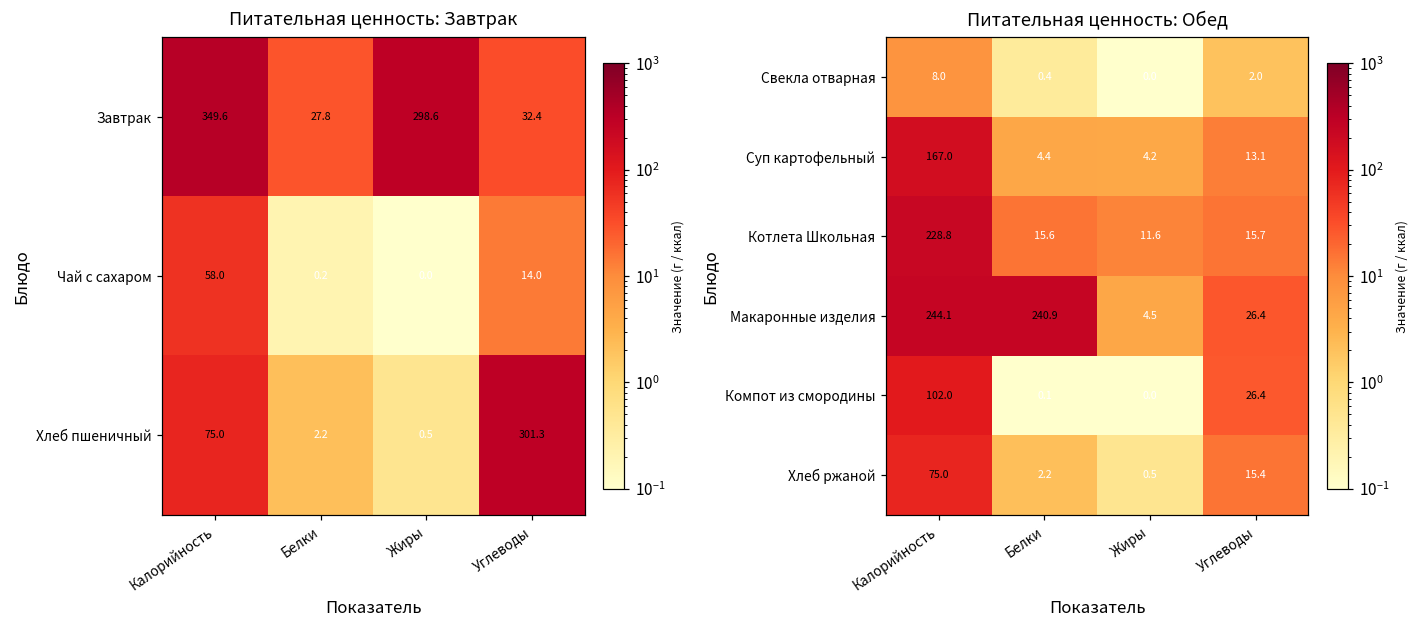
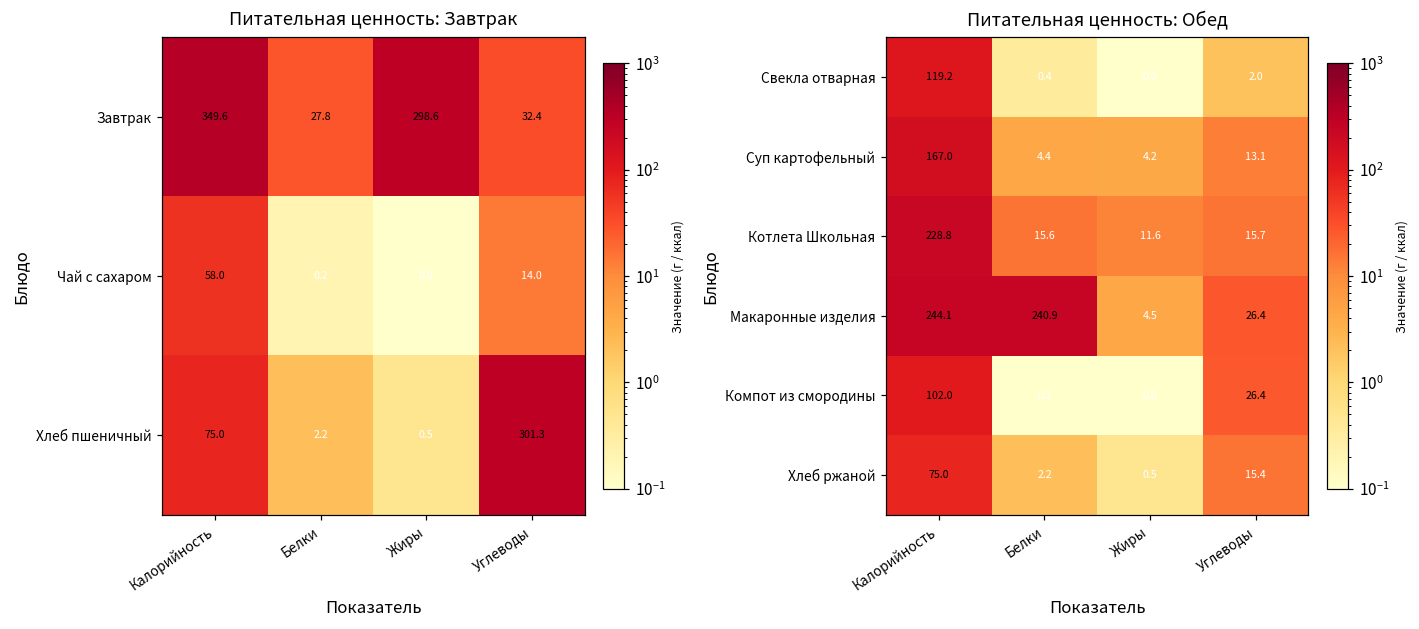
  {
    "Питательная ценность: Завтрак": {
      "Завтрак": {
        "Калорийность": 349.6,
        "Белки": 27.8,
        "Жиры": 298.6,
        "Углеводы": 32.4
      },
      "Чай с сахаром": {
        "Калорийность": 58.0,
        "Белки": 0.2,
        "Жиры": 0.0,
        "Углеводы": 14.0
      },
      "Хлеб пшеничный": {
        "Калорийность": 75.0,
        "Белки": 2.2,
        "Жиры": 0.5,
        "Углеводы": 301.3
      }
    },
    "Питательная ценность: Обед": {
      "Свекла отварная": {
-       "Калорийность": 8.0,
+       "Калорийность": 119.2,
        "Белки": 0.4,
        "Жиры": 0.0,
        "Углеводы": 2.0
      },
      "Суп картофельный": {
        "Калорийность": 167.0,
        "Белки": 4.4,
        "Жиры": 4.2,
        "Углеводы": 13.1
      },
      "Котлета Школьная": {
        "Калорийность": 228.8,
        "Белки": 15.6,
        "Жиры": 11.6,
        "Углеводы": 15.7
      },
      "Макаронные изделия": {
        "Калорийность": 244.1,
        "Белки": 240.9,
        "Жиры": 4.5,
        "Углеводы": 26.4
      },
      "Компот из смородины": {
        "Калорийность": 102.0,
        "Белки": 0.1,
        "Жиры": 0.0,
        "Углеводы": 26.4
      },
      "Хлеб ржаной": {
        "Калорийность": 75.0,
        "Белки": 2.2,
        "Жиры": 0.5,
        "Углеводы": 15.4
      }
    }
  }
